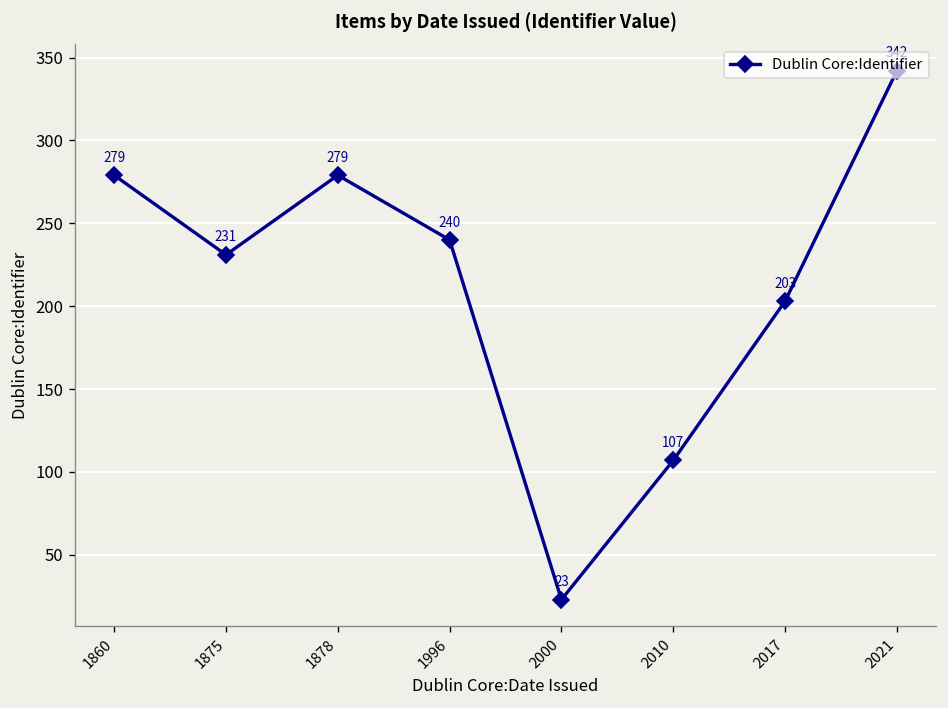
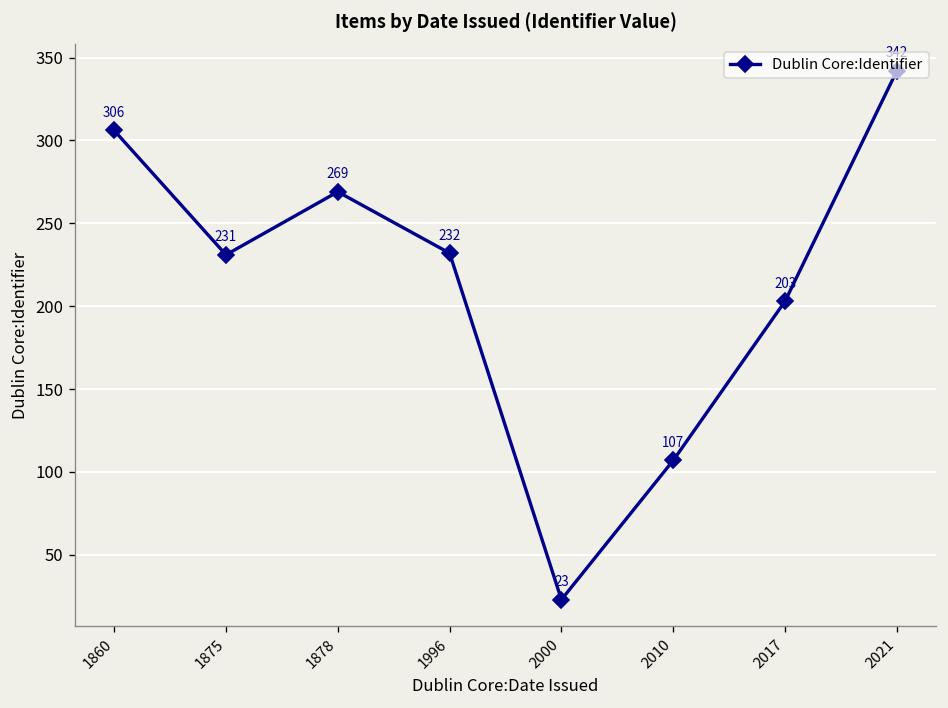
  {
-   "1860": 279,
+   "1860": 306,
    "1875": 231,
-   "1878": 279,
-   "1996": 240,
+   "1878": 269,
+   "1996": 232,
    "2000": 23,
    "2010": 107,
    "2017": 203
  }
